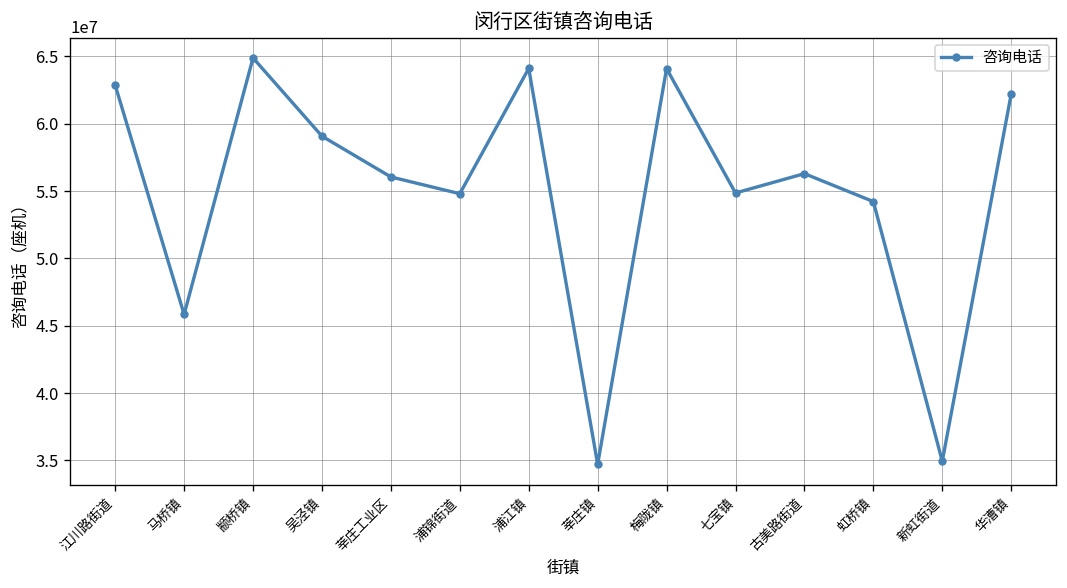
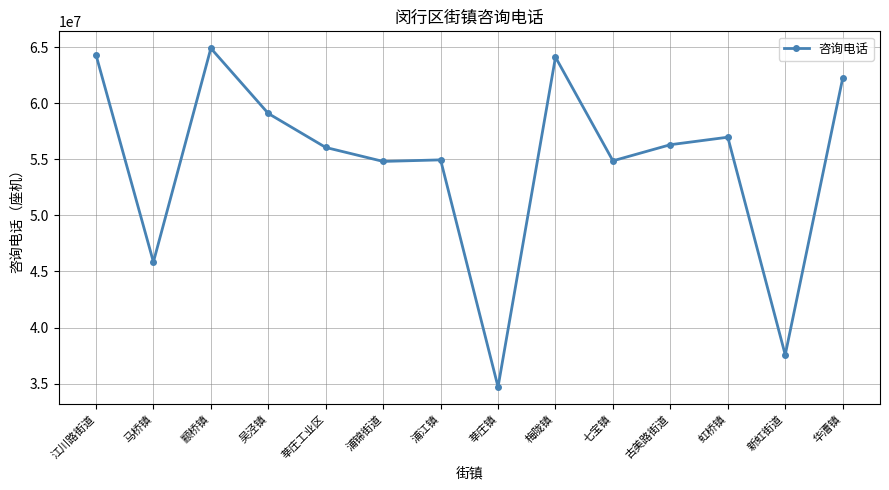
  {
-   "江川路街道": 62900000,
+   "江川路街道": 64300000,
    "马桥镇": 45800000,
    "颛桥镇": 64900000,
    "吴泾镇": 59100000,
    "莘庄工业区": 56100000,
    "浦锦街道": 54800000,
-   "浦江镇": 64100000,
+   "浦江镇": 54900000,
    "莘庄镇": 34700000,
    "梅陇镇": 64100000,
    "七宝镇": 54900000,
    "古美路街道": 56300000,
-   "虹桥镇": 54200000,
-   "新虹街道": 34900000,
+   "虹桥镇": 57000000,
+   "新虹街道": 37600000,
    "华漕镇": 62200000
  }
